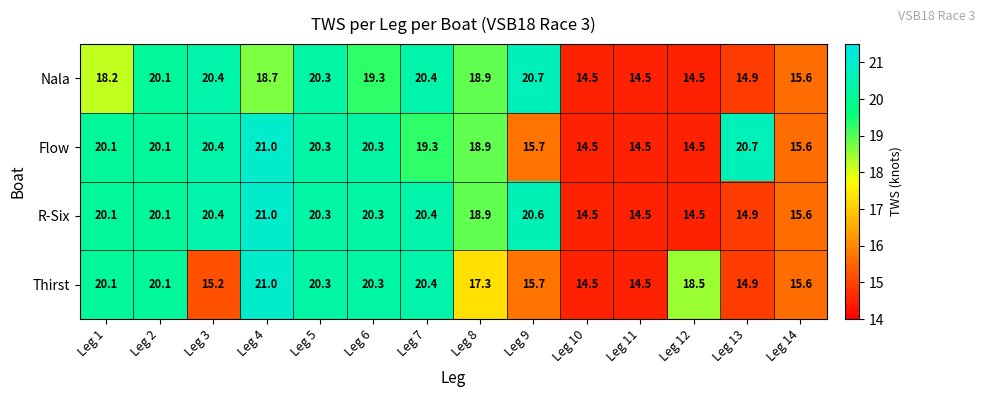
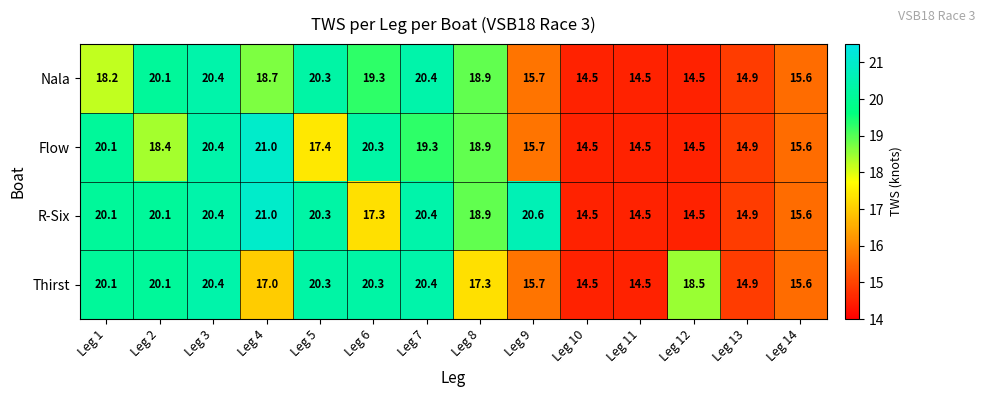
  {
    "Nala": {
      "Leg 1": 18.2,
      "Leg 2": 20.1,
      "Leg 3": 20.4,
      "Leg 4": 18.7,
      "Leg 5": 20.3,
      "Leg 6": 19.3,
      "Leg 7": 20.4,
      "Leg 8": 18.9,
-     "Leg 9": 20.7,
+     "Leg 9": 15.7,
      "Leg 10": 14.5,
      "Leg 11": 14.5,
      "Leg 12": 14.5,
      "Leg 13": 14.9,
      "Leg 14": 15.6
    },
    "Flow": {
      "Leg 1": 20.1,
-     "Leg 2": 20.1,
+     "Leg 2": 18.4,
      "Leg 3": 20.4,
      "Leg 4": 21.0,
-     "Leg 5": 20.3,
+     "Leg 5": 17.4,
      "Leg 6": 20.3,
      "Leg 7": 19.3,
      "Leg 8": 18.9,
      "Leg 9": 15.7,
      "Leg 10": 14.5,
      "Leg 11": 14.5,
      "Leg 12": 14.5,
-     "Leg 13": 20.7,
+     "Leg 13": 14.9,
      "Leg 14": 15.6
    },
    "R-Six": {
      "Leg 1": 20.1,
      "Leg 2": 20.1,
      "Leg 3": 20.4,
      "Leg 4": 21.0,
      "Leg 5": 20.3,
-     "Leg 6": 20.3,
+     "Leg 6": 17.3,
      "Leg 7": 20.4,
      "Leg 8": 18.9,
      "Leg 9": 20.6,
      "Leg 10": 14.5,
      "Leg 11": 14.5,
      "Leg 12": 14.5,
      "Leg 13": 14.9,
      "Leg 14": 15.6
    },
    "Thirst": {
      "Leg 1": 20.1,
      "Leg 2": 20.1,
-     "Leg 3": 15.2,
-     "Leg 4": 21.0,
+     "Leg 3": 20.4,
+     "Leg 4": 17.0,
      "Leg 5": 20.3,
      "Leg 6": 20.3,
      "Leg 7": 20.4,
      "Leg 8": 17.3,
      "Leg 9": 15.7,
      "Leg 10": 14.5,
      "Leg 11": 14.5,
      "Leg 12": 18.5,
      "Leg 13": 14.9,
      "Leg 14": 15.6
    }
  }
